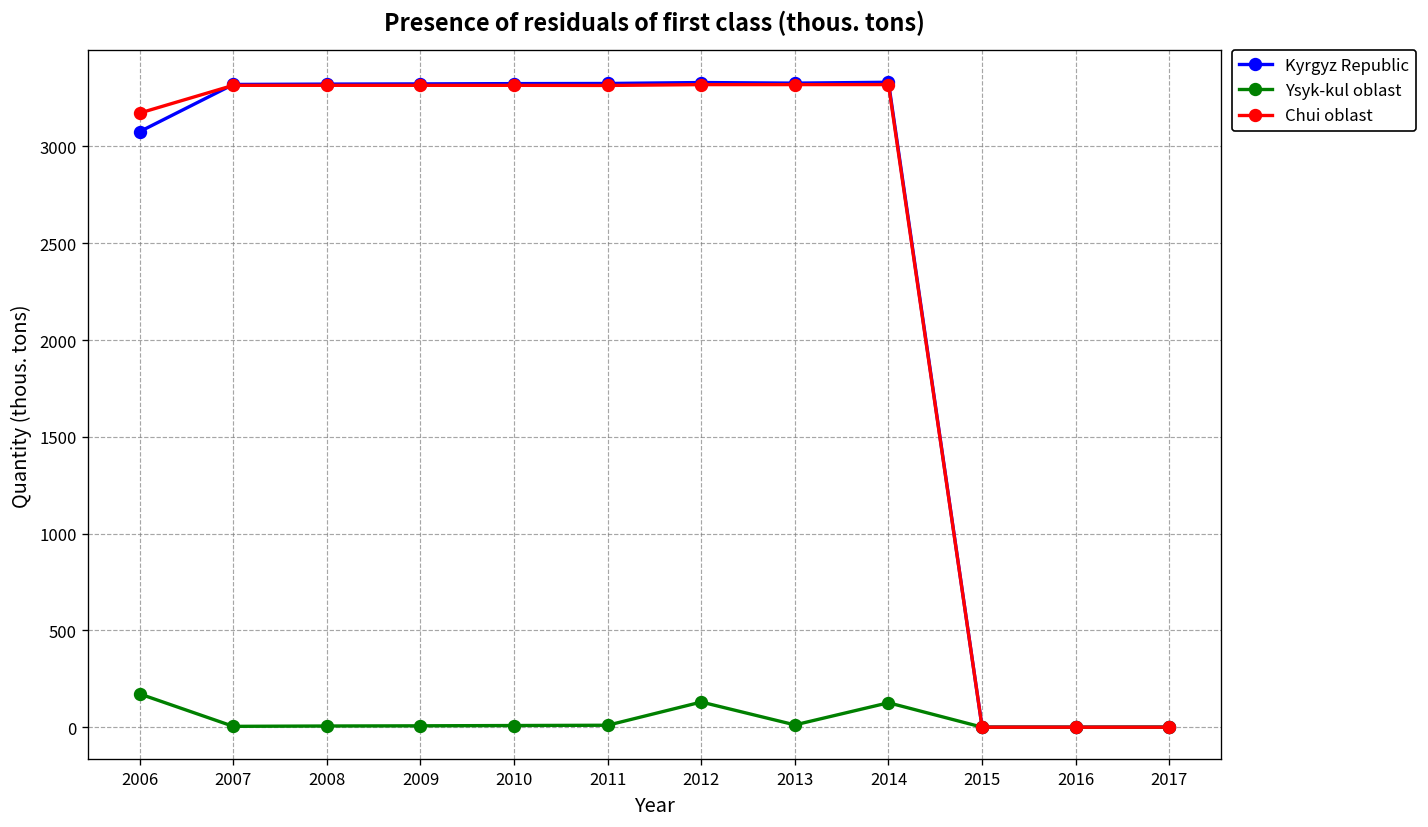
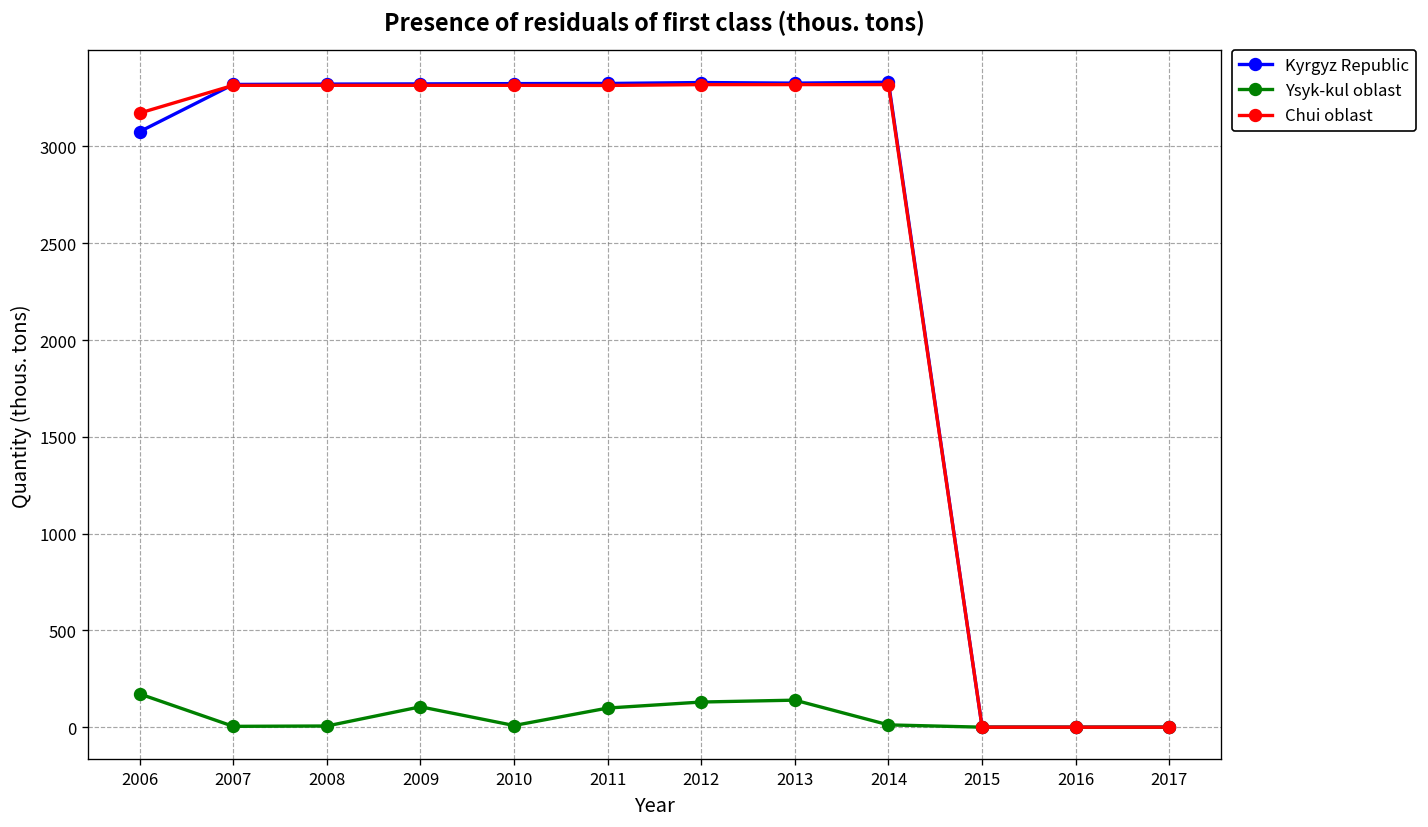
  {
    "Kyrgyz Republic": {
      "2006": 3080
    },
    "Ysyk-kul oblast": {
      "2006": 170,
      "2007": 0,
      "2008": 10,
-     "2009": 10,
+     "2009": 110,
      "2010": 10,
-     "2011": 10,
+     "2011": 100,
      "2012": 130,
-     "2013": 10,
-     "2014": 130
+     "2013": 140,
+     "2014": 10
    },
    "Chui oblast": {
      "2006": 3170
    }
  }
